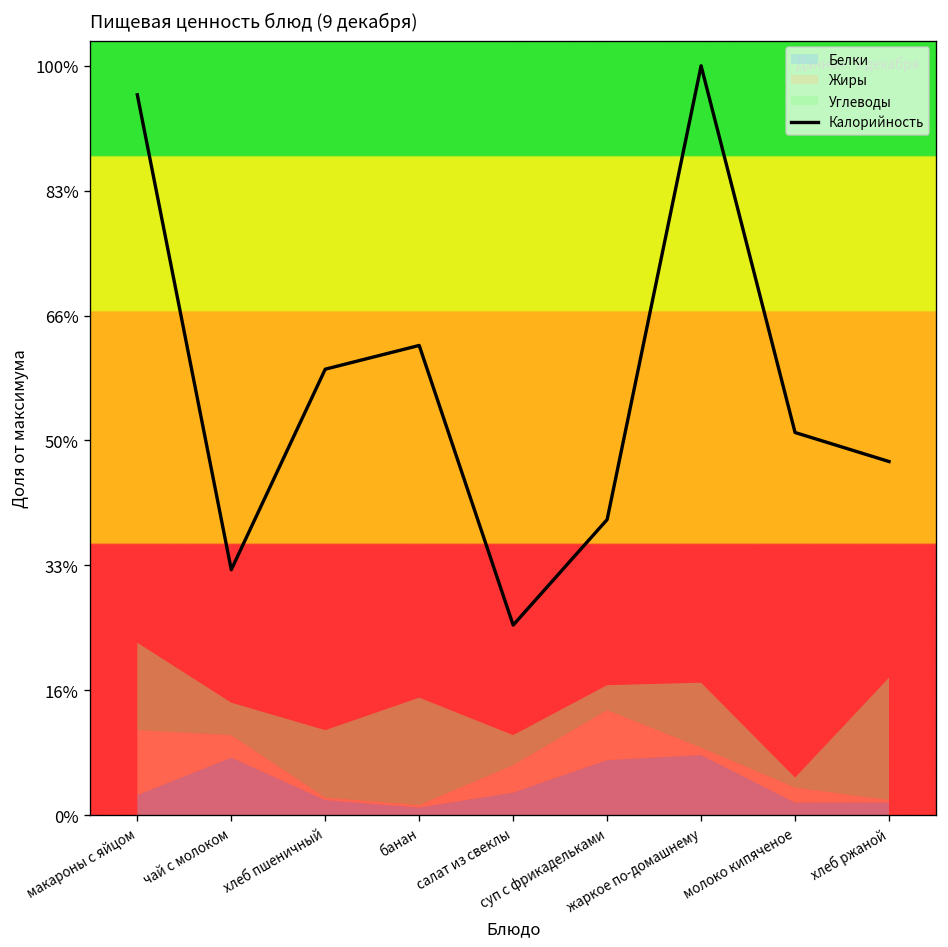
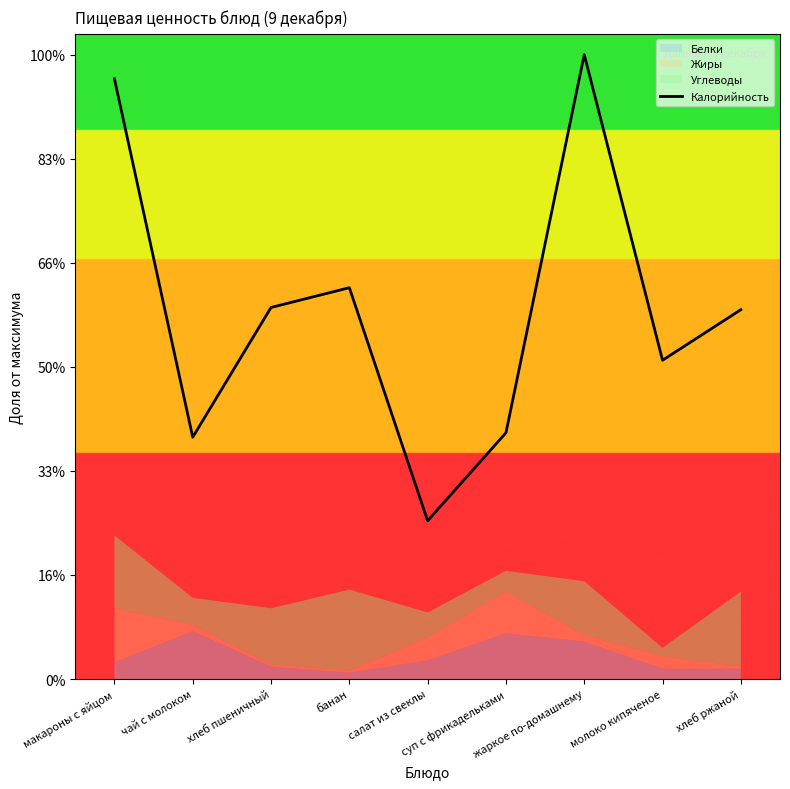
  {
    "Калорийность": {
      "макароны с яйцом": "96%",
-     "чай с молоком": "33%",
+     "чай с молоком": "39%",
      "хлеб пшеничный": "60%",
      "банан": "63%",
      "салат из свеклы": "25%",
      "суп с фрикадельками": "39%",
      "жаркое по-домашнему": "100%",
      "молоко кипяченое": "51%",
-     "хлеб ржаной": "47%"
+     "хлеб ржаной": "59%"
    },
    "Белки": {
      "макароны с яйцом": "3%",
      "чай с молоком": "8%",
      "салат из свеклы": "3%",
      "суп с фрикадельками": "7%",
-     "жаркое по-домашнему": "8%",
+     "жаркое по-домашнему": "6%",
      "молоко кипяченое": "2%"
    },
    "Жиры": {
      "макароны с яйцом": "9%",
-     "чай с молоком": "3%",
+     "чай с молоком": "1%",
      "салат из свеклы": "4%",
      "суп с фрикадельками": "7%",
      "жаркое по-домашнему": "1%",
      "молоко кипяченое": "2%"
    },
    "Углеводы": {
      "макароны с яйцом": "12%",
      "чай с молоком": "4%",
      "хлеб пшеничный": "9%",
-     "банан": "14%",
+     "банан": "13%",
      "салат из свеклы": "4%",
      "суп с фрикадельками": "3%",
      "жаркое по-домашнему": "9%",
      "молоко кипяченое": "1%",
-     "хлеб ржаной": "16%"
+     "хлеб ржаной": "12%"
    }
  }
